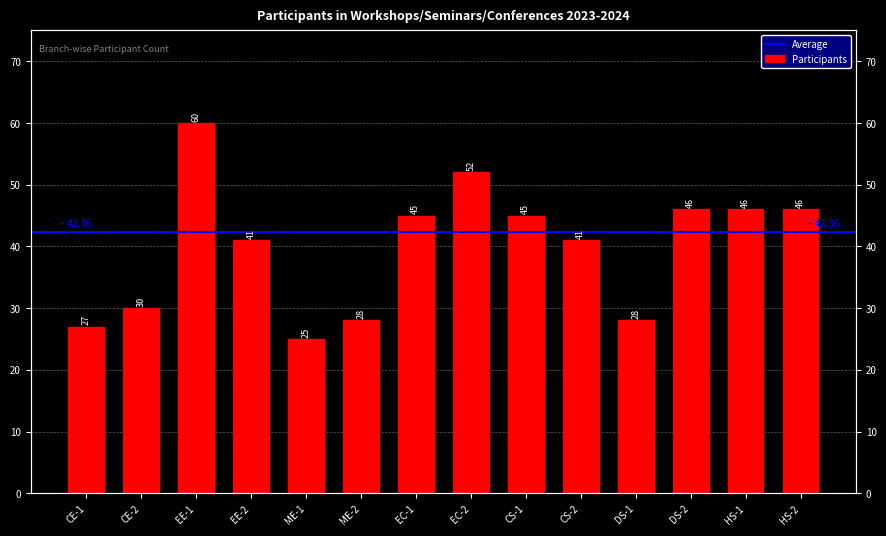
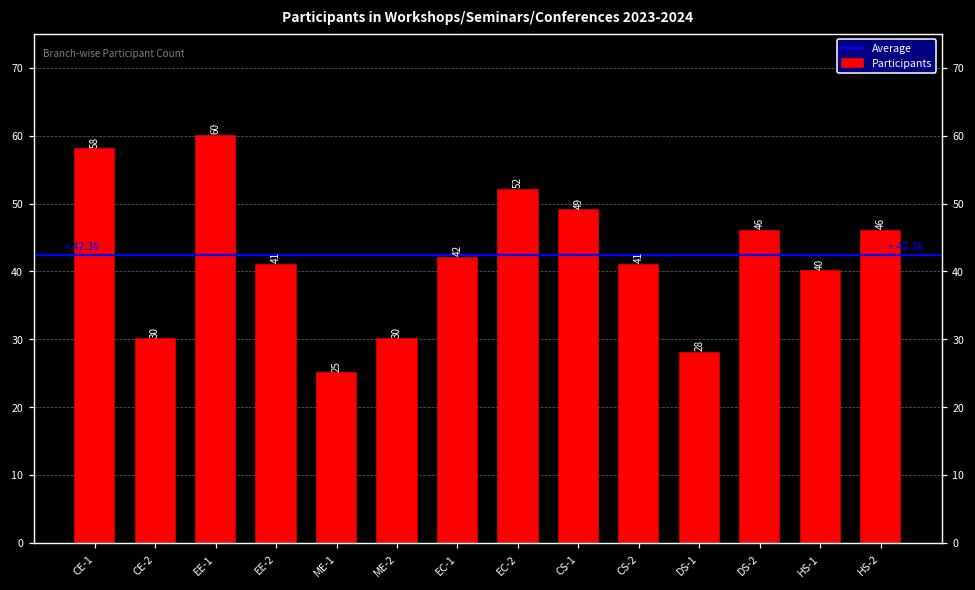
  {
-   "CE-1": 27,
+   "CE-1": 58,
    "CE-2": 30,
    "EE-1": 60,
    "EE-2": 41,
    "ME-1": 25,
-   "ME-2": 28,
-   "EC-1": 45,
+   "ME-2": 30,
+   "EC-1": 42,
    "EC-2": 52,
-   "CS-1": 45,
+   "CS-1": 49,
    "CS-2": 41,
    "DS-1": 28,
    "DS-2": 46,
-   "HS-1": 46,
+   "HS-1": 40,
    "HS-2": 46
  }
